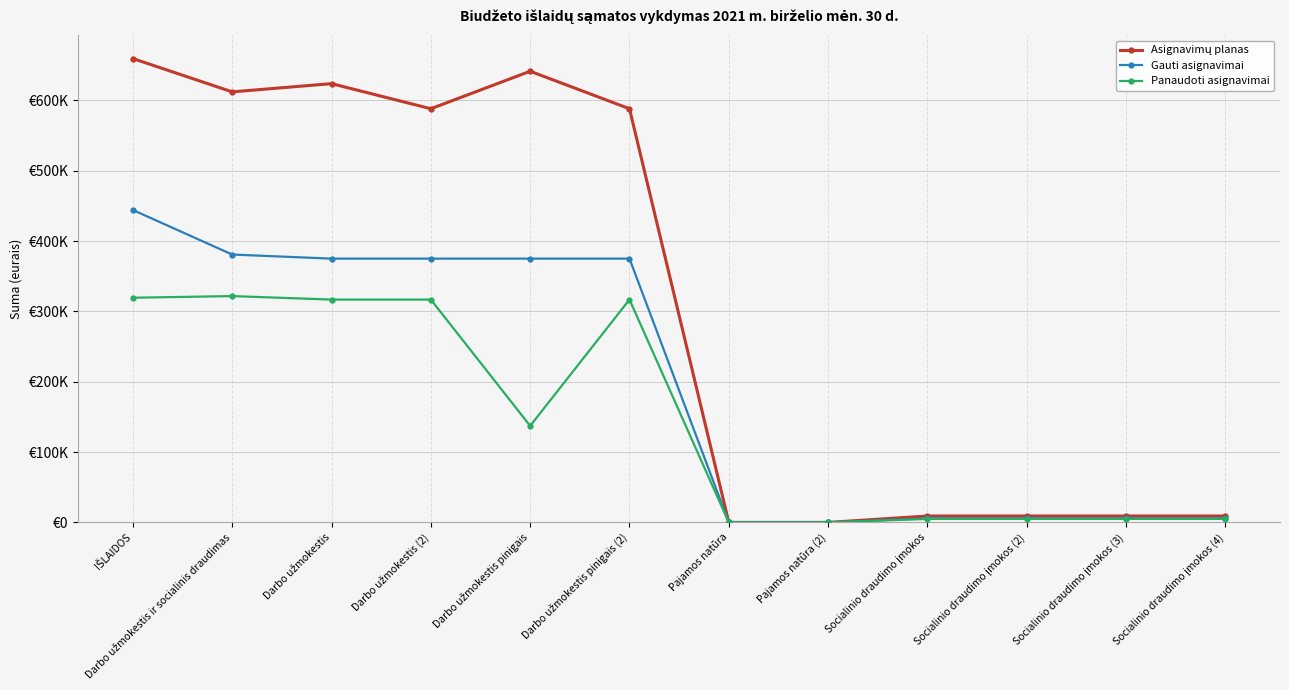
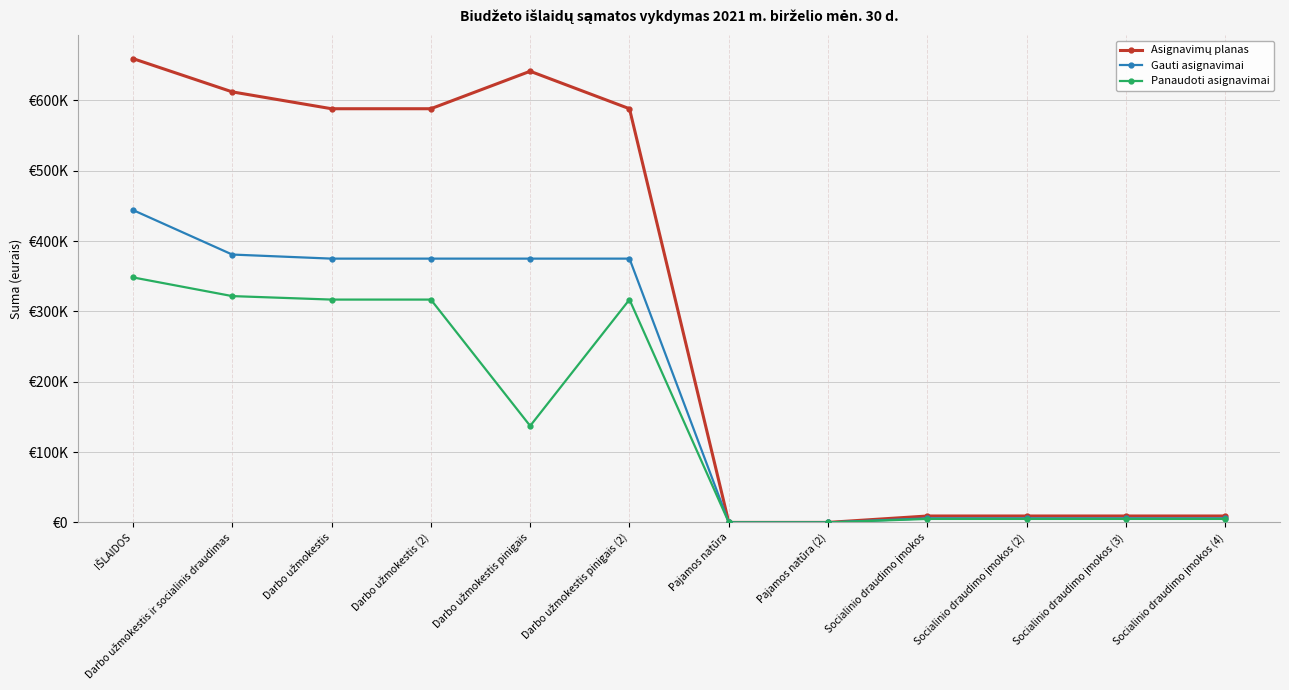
  {
    "Asignavimų planas": {
      "IŠLAIDOS": "€660000",
      "Darbo užmokestis ir socialinis draudimas": "€610000",
-     "Darbo užmokestis": "€620000",
+     "Darbo užmokestis": "€590000",
      "Darbo užmokestis (2)": "€590000",
      "Darbo užmokestis pinigais": "€640000",
      "Darbo užmokestis pinigais (2)": "€590000"
    },
    "Gauti asignavimai": {
      "IŠLAIDOS": "€440000",
      "Darbo užmokestis ir socialinis draudimas": "€380000",
      "Darbo užmokestis": "€380000",
      "Darbo užmokestis (2)": "€380000",
      "Darbo užmokestis pinigais": "€380000",
      "Darbo užmokestis pinigais (2)": "€380000"
    },
    "Panaudoti asignavimai": {
-     "IŠLAIDOS": "€320000",
+     "IŠLAIDOS": "€350000",
      "Darbo užmokestis ir socialinis draudimas": "€320000",
      "Darbo užmokestis": "€320000",
      "Darbo užmokestis (2)": "€320000",
      "Darbo užmokestis pinigais": "€140000",
      "Darbo užmokestis pinigais (2)": "€320000"
    }
  }
